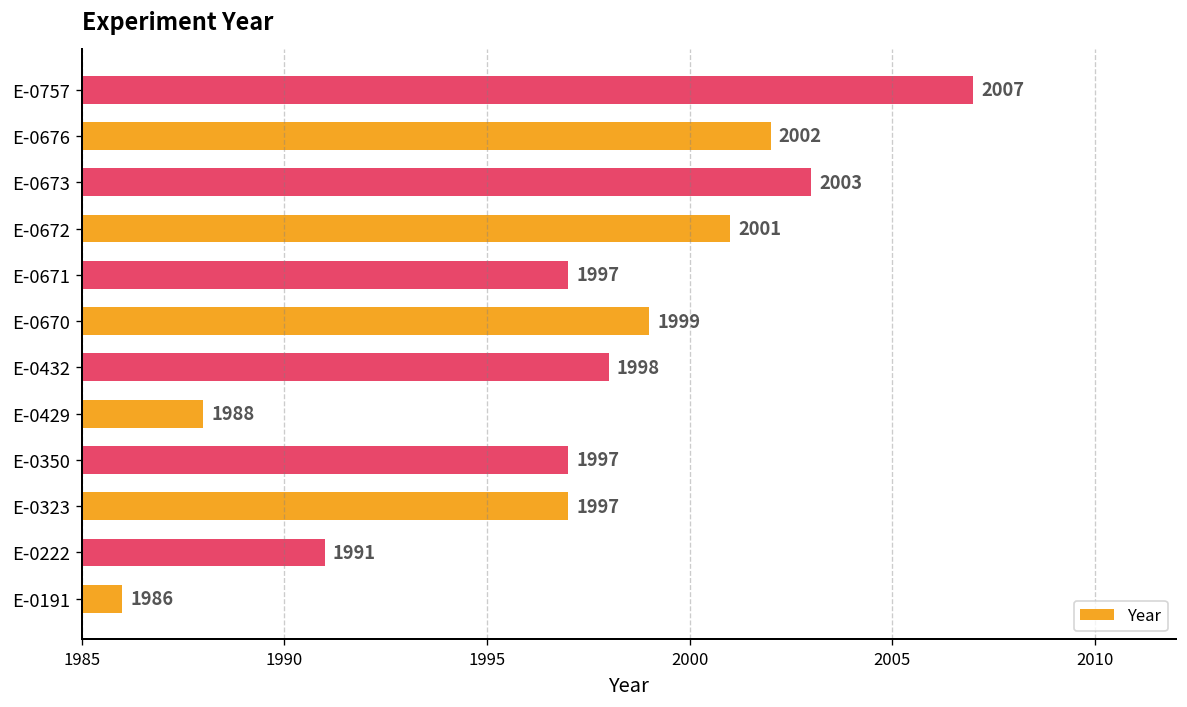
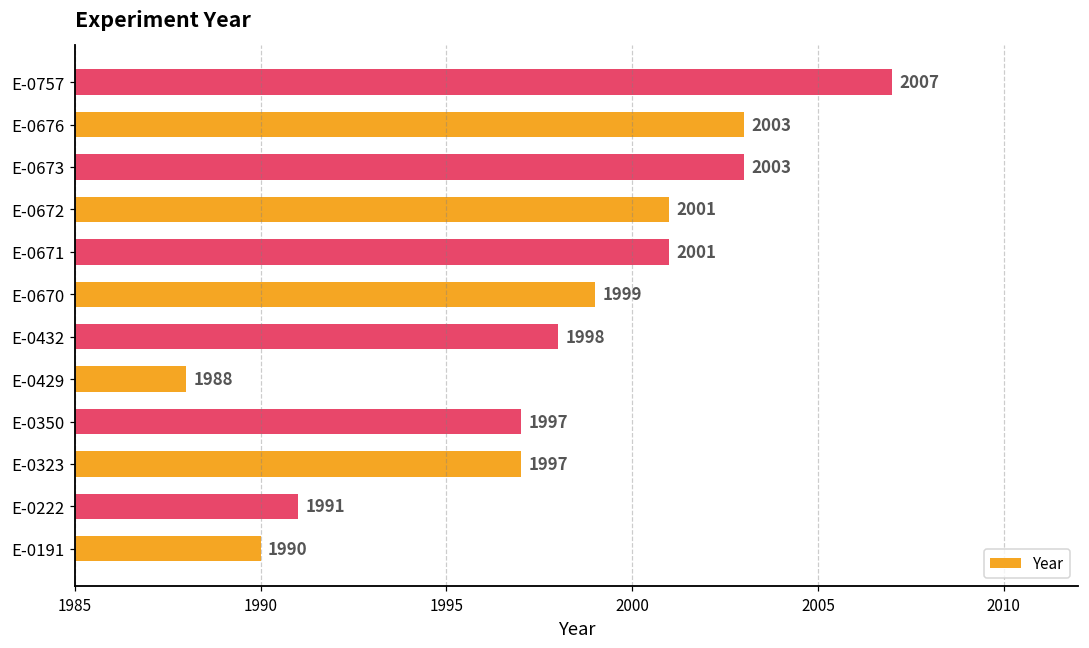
  {
    "E-0757": 2007,
-   "E-0676": 2002,
+   "E-0676": 2003,
    "E-0673": 2003,
    "E-0672": 2001,
-   "E-0671": 1997,
+   "E-0671": 2001,
    "E-0670": 1999,
    "E-0432": 1998,
    "E-0429": 1988,
    "E-0350": 1997,
    "E-0323": 1997,
    "E-0222": 1991,
-   "E-0191": 1986
+   "E-0191": 1990
  }
